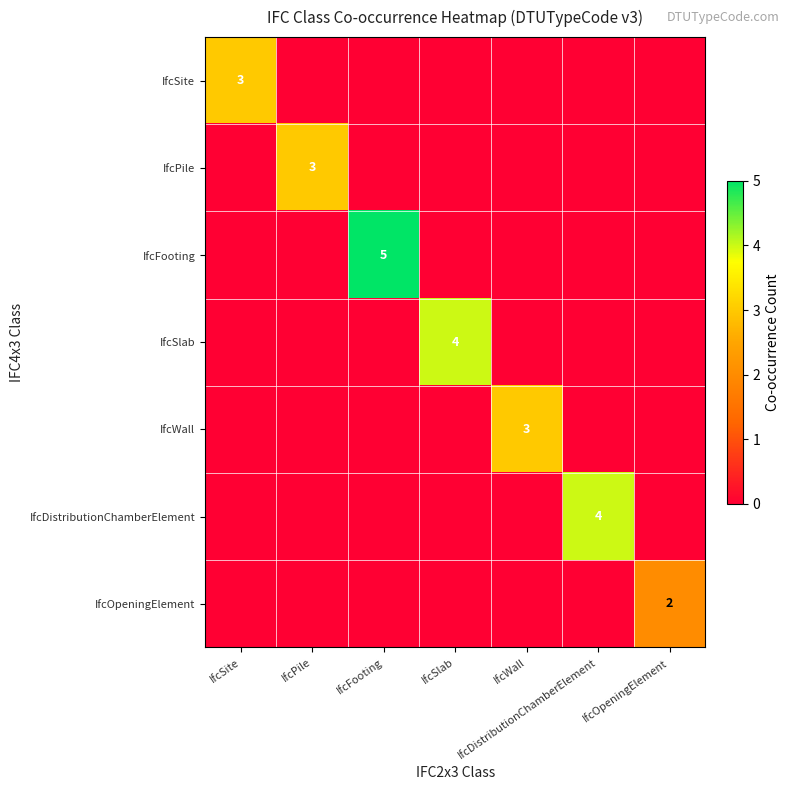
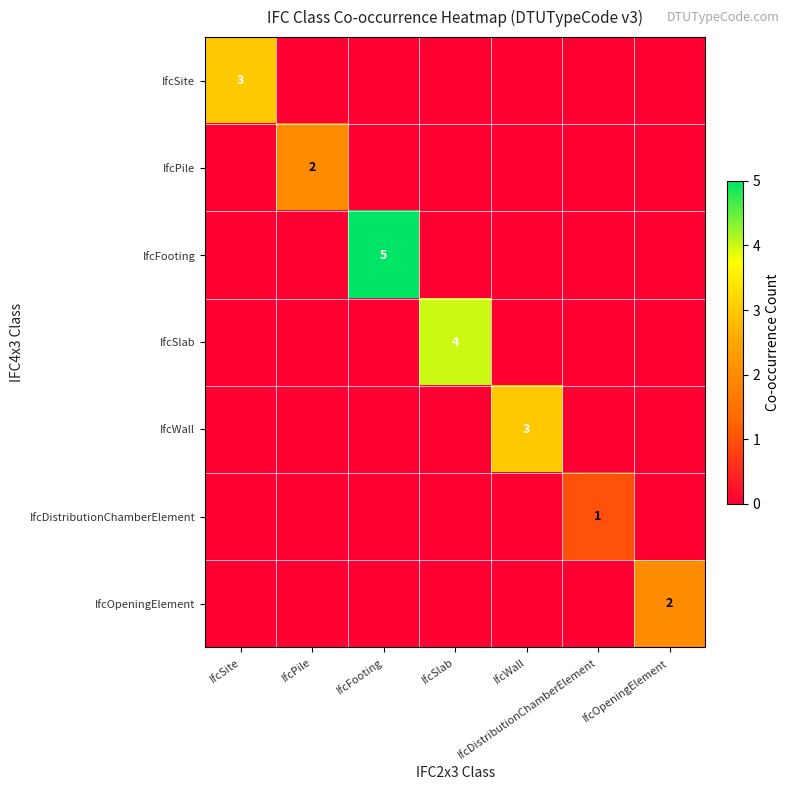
  {
    "IfcSite": {
      "IfcSite": 3
    },
    "IfcPile": {
-     "IfcPile": 3
+     "IfcPile": 2
    },
    "IfcFooting": {
      "IfcFooting": 5
    },
    "IfcSlab": {
      "IfcSlab": 4
    },
    "IfcWall": {
      "IfcWall": 3
    },
    "IfcDistributionChamberElement": {
-     "IfcDistributionChamberElement": 4
+     "IfcDistributionChamberElement": 1
    },
    "IfcOpeningElement": {
      "IfcOpeningElement": 2
    }
  }
